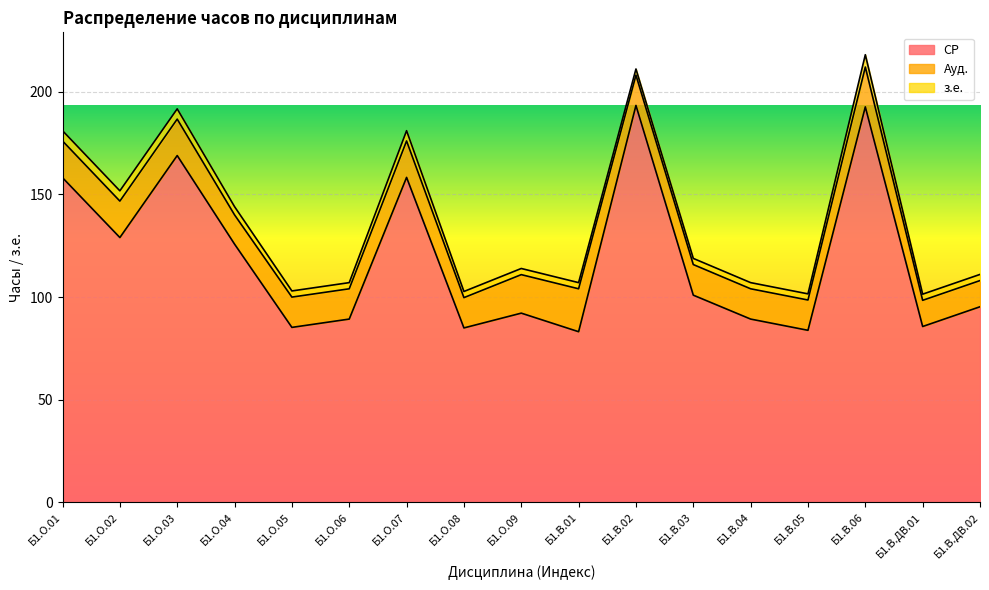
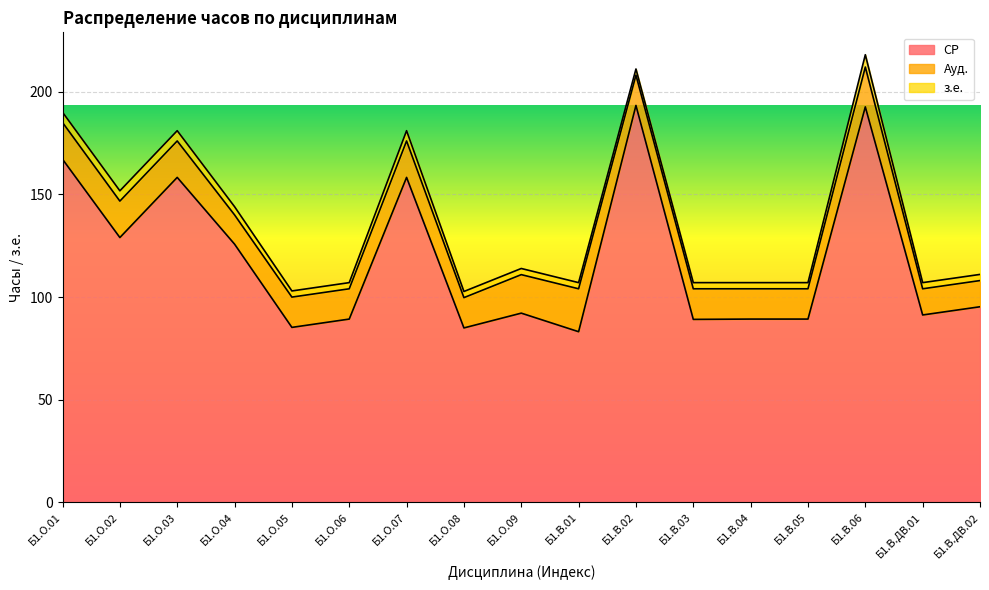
  {
    "СР": {
-     "Б1.О.01": 158,
+     "Б1.О.01": 167,
      "Б1.О.02": 129,
-     "Б1.О.03": 169,
+     "Б1.О.03": 158,
      "Б1.О.04": 126,
      "Б1.О.05": 85,
      "Б1.О.06": 89,
      "Б1.О.07": 158,
      "Б1.О.08": 85,
      "Б1.О.09": 92,
      "Б1.В.01": 83,
      "Б1.В.02": 193,
-     "Б1.В.03": 101,
+     "Б1.В.03": 89,
      "Б1.В.04": 89,
-     "Б1.В.05": 84,
+     "Б1.В.05": 89,
      "Б1.В.06": 193,
-     "Б1.В.ДВ.01": 86,
+     "Б1.В.ДВ.01": 91,
      "Б1.В.ДВ.02": 95
    }
  }
